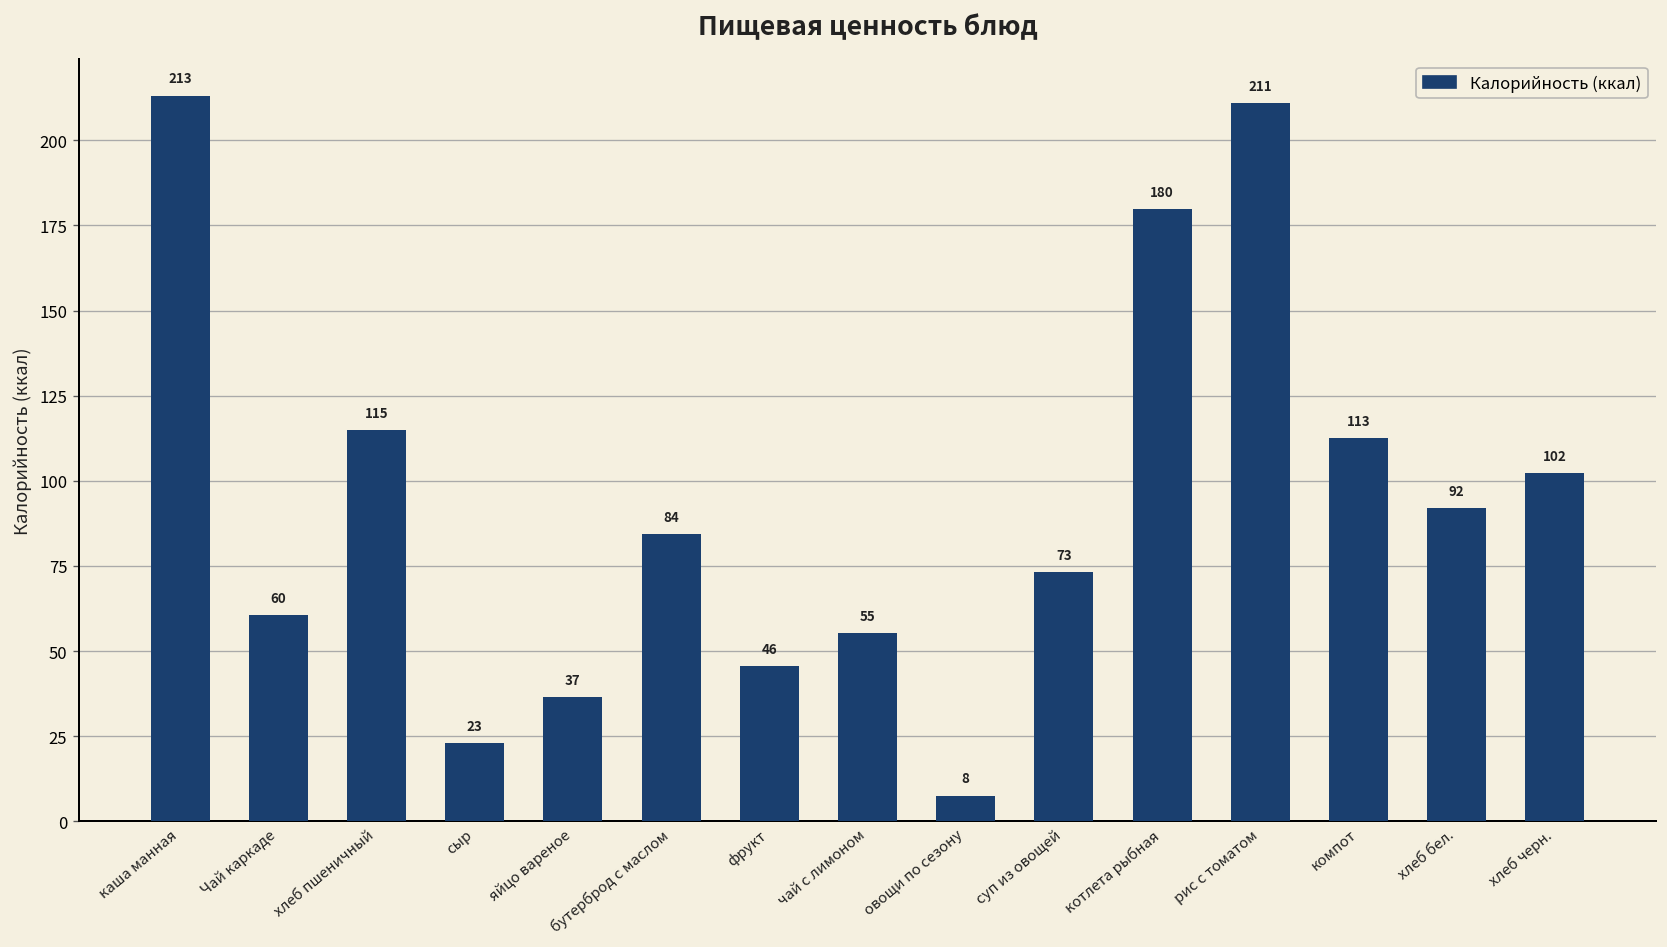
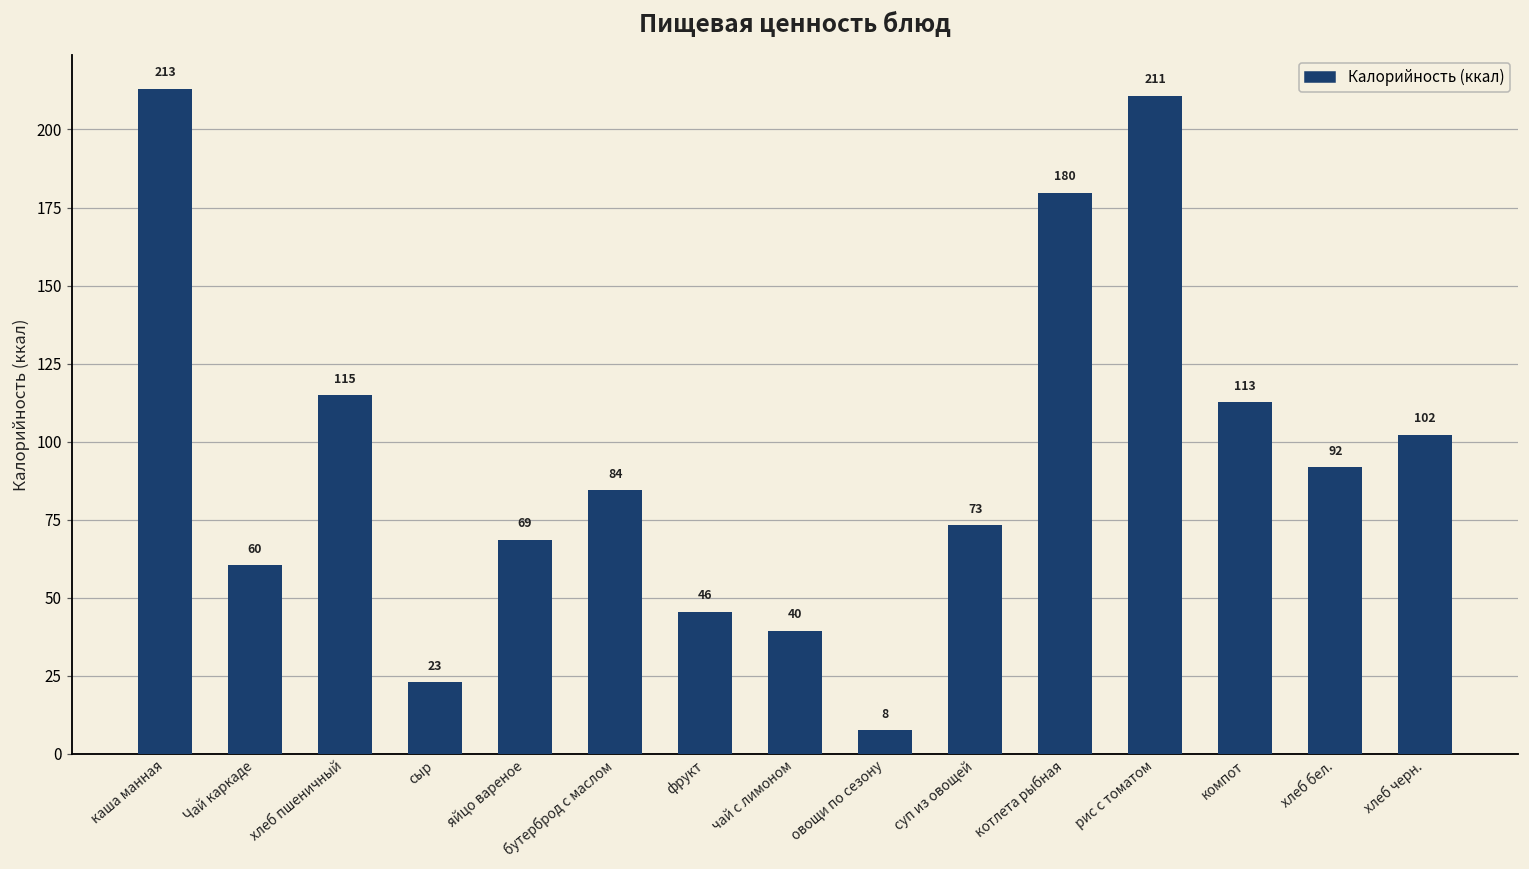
  {
    "каша манная": 213,
    "Чай каркаде": 60,
    "хлеб пшеничный": 115,
    "сыр": 23,
-   "яйцо вареное": 37,
+   "яйцо вареное": 69,
    "бутерброд с маслом": 84,
    "фрукт": 46,
-   "чай с лимоном": 55,
+   "чай с лимоном": 40,
    "овощи по сезону": 8,
    "суп из овощей": 73,
    "котлета рыбная": 180,
    "рис с томатом": 211,
    "компот": 113,
    "хлеб бел.": 92,
    "хлеб черн.": 102
  }
